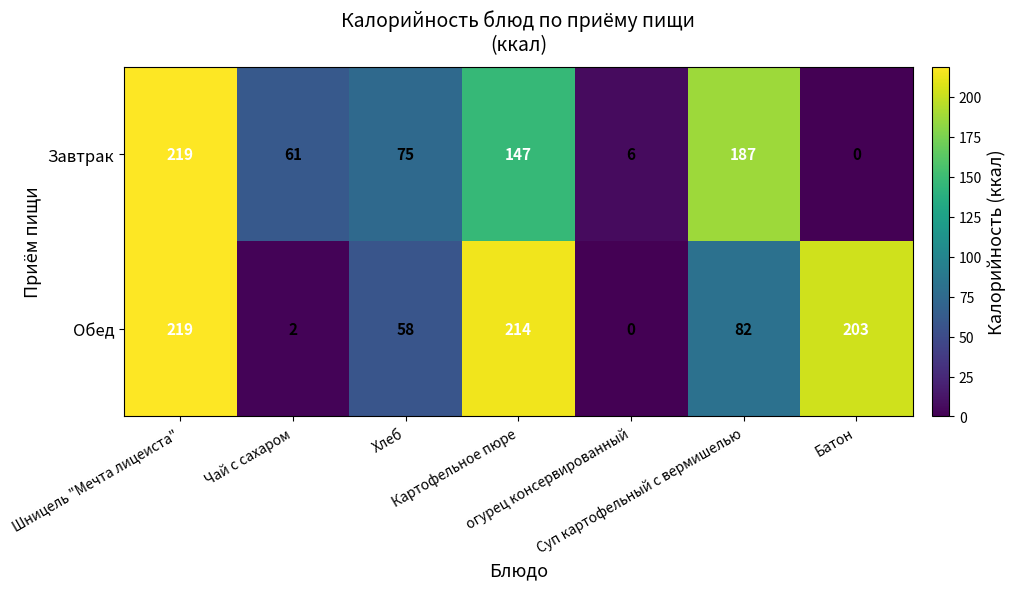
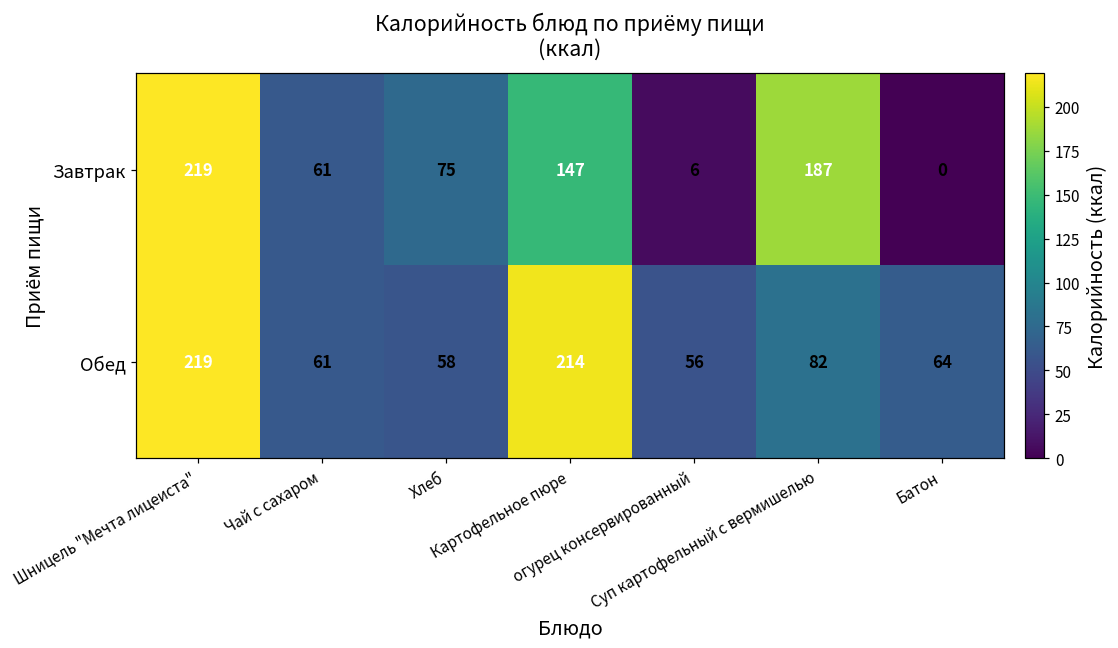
  {
    "Завтрак": {
      "Шницель \"Мечта лицеиста\"": 219,
      "Чай с сахаром": 61,
      "Хлеб": 75,
      "Картофельное пюре": 147,
      "огурец консервированный": 6,
      "Суп картофельный с вермишелью": 187,
      "Батон": 0
    },
    "Обед": {
      "Шницель \"Мечта лицеиста\"": 219,
-     "Чай с сахаром": 2,
+     "Чай с сахаром": 61,
      "Хлеб": 58,
      "Картофельное пюре": 214,
-     "огурец консервированный": 0,
+     "огурец консервированный": 56,
      "Суп картофельный с вермишелью": 82,
-     "Батон": 203
+     "Батон": 64
    }
  }
